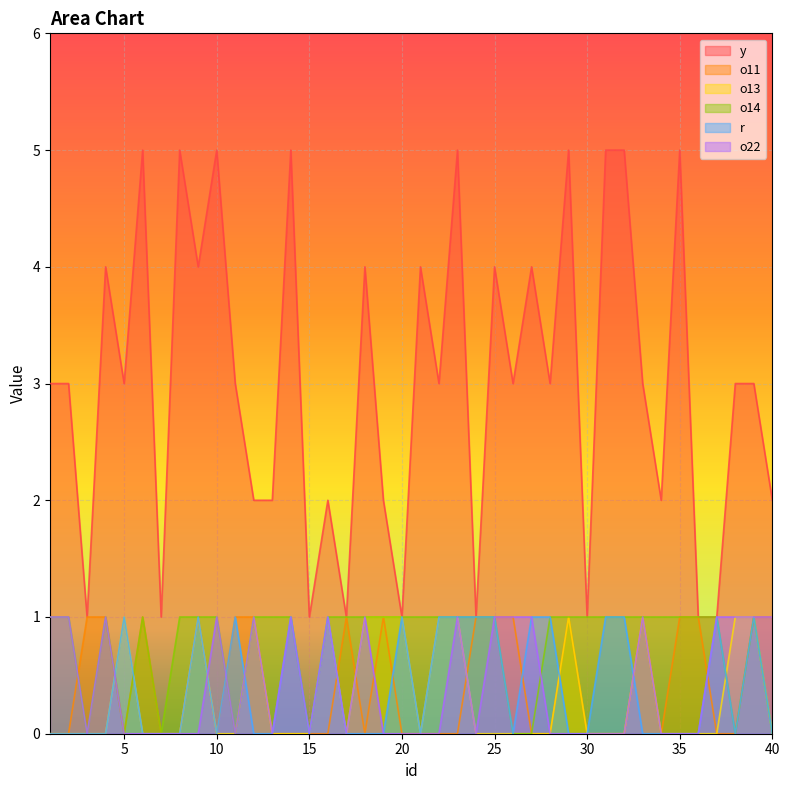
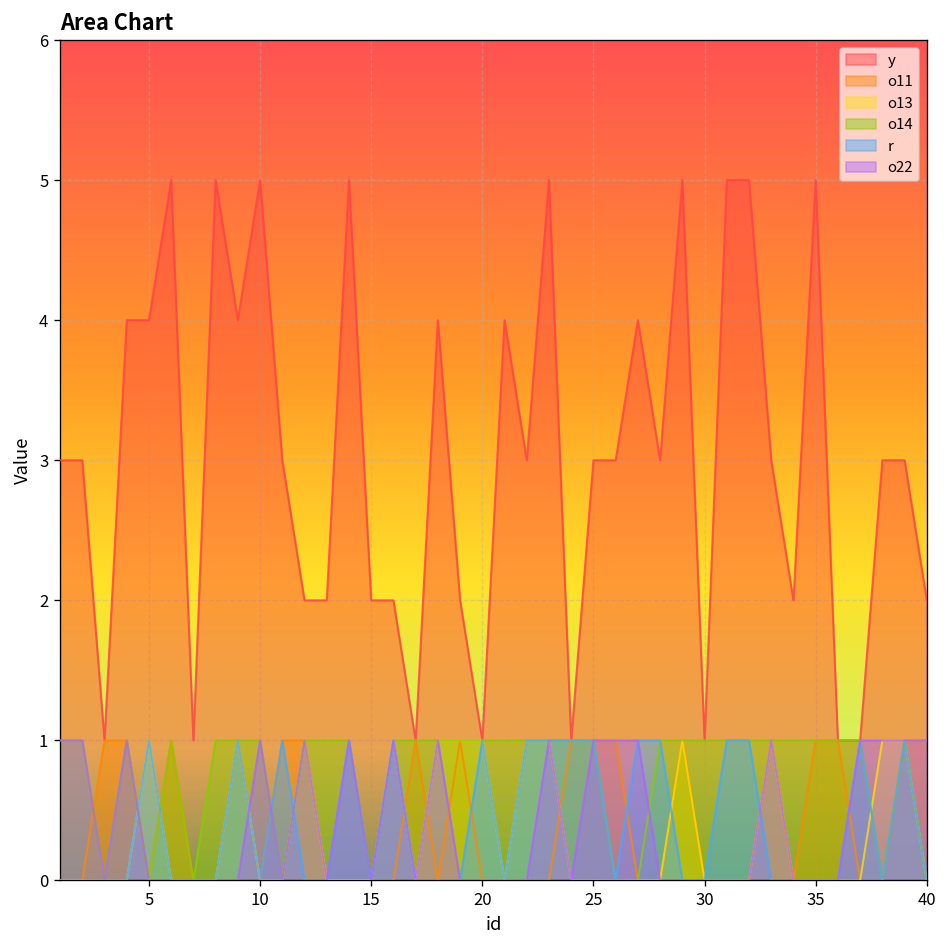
  {
    "y": {
-     "5": 3,
+     "5": 4,
      "10": 5,
-     "15": 1,
-     "25": 4,
+     "15": 2,
+     "25": 3,
      "35": 5,
      "40": 2
    }
  }
